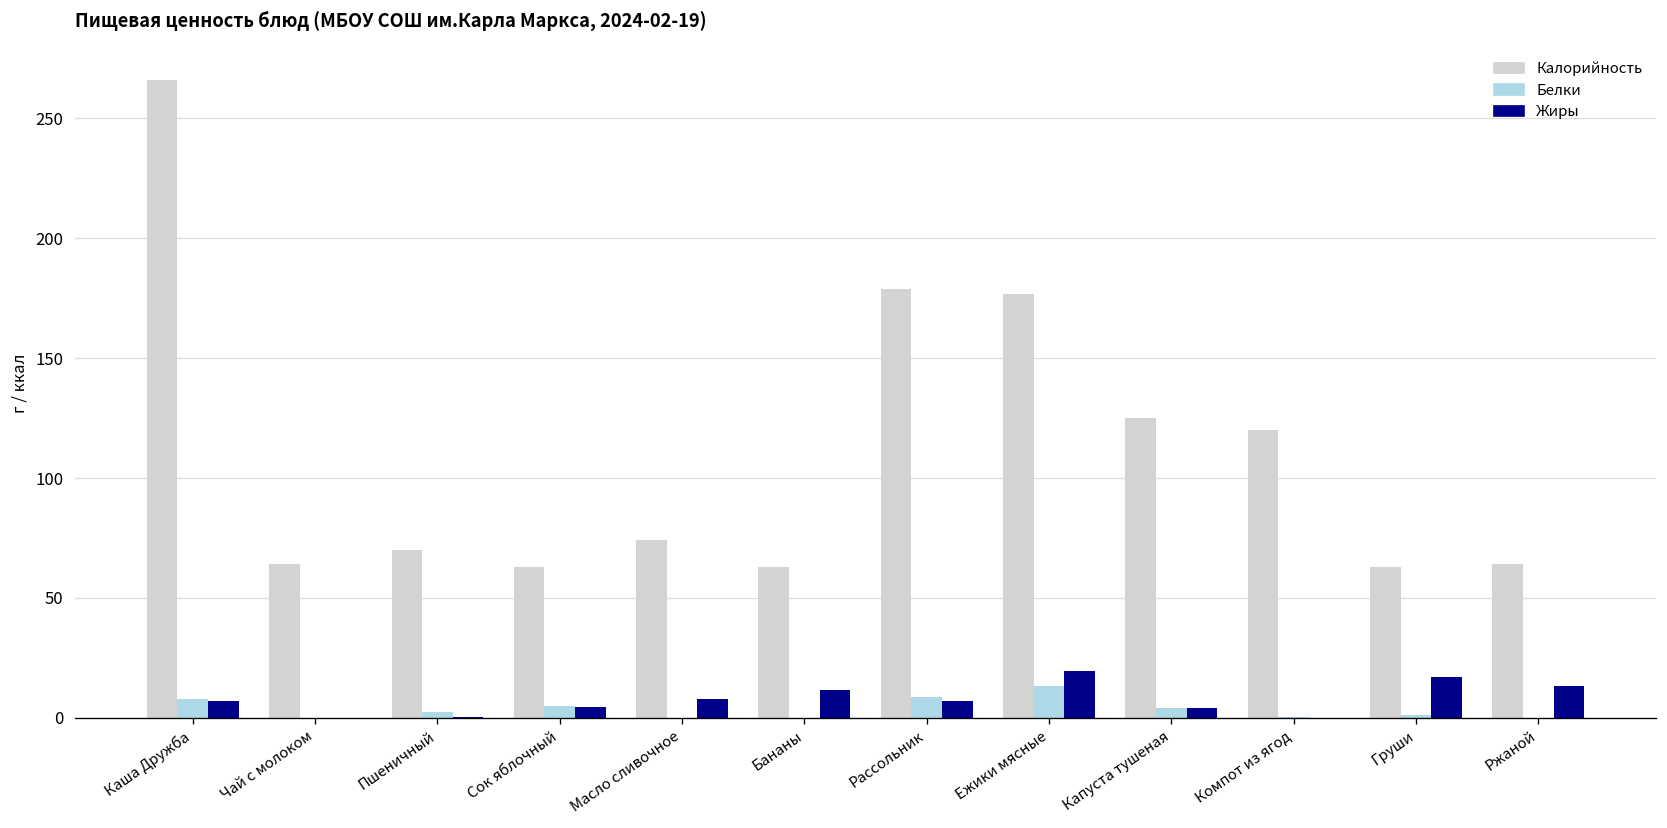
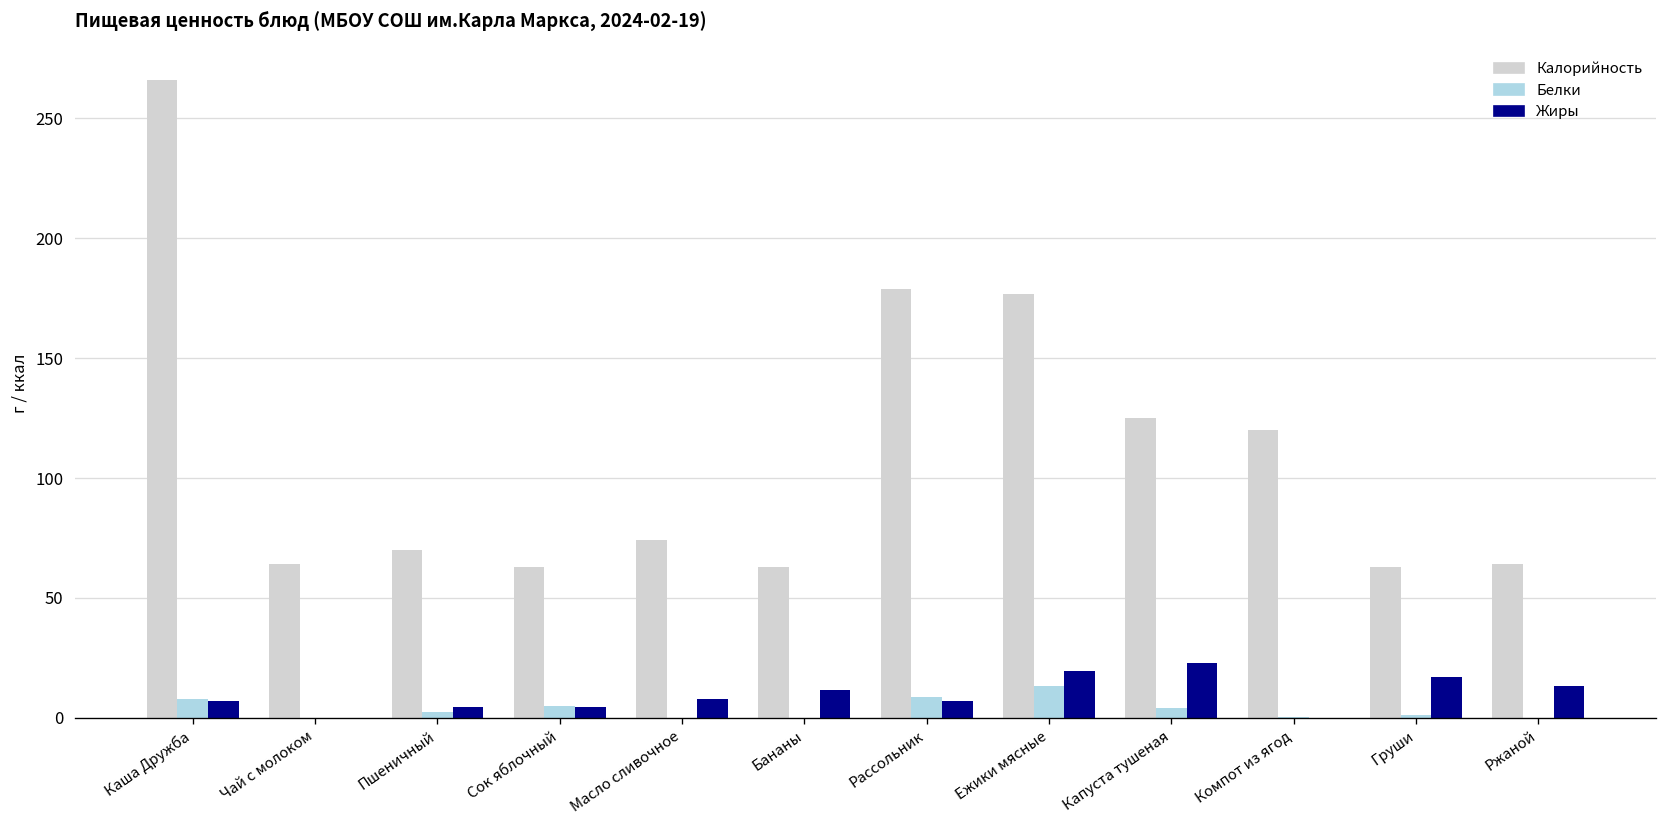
  {
    "Жиры": {
      "Каша Дружба": 7,
      "Чай с молоком": 0,
-     "Пшеничный": 0,
+     "Пшеничный": 5,
      "Сок яблочный": 5,
      "Масло сливочное": 8,
      "Бананы": 12,
      "Рассольник": 7,
      "Ежики мясные": 19,
-     "Капуста тушеная": 4,
+     "Капуста тушеная": 23,
      "Компот из ягод": 0,
      "Груши": 17,
      "Ржаной": 13
    }
  }
